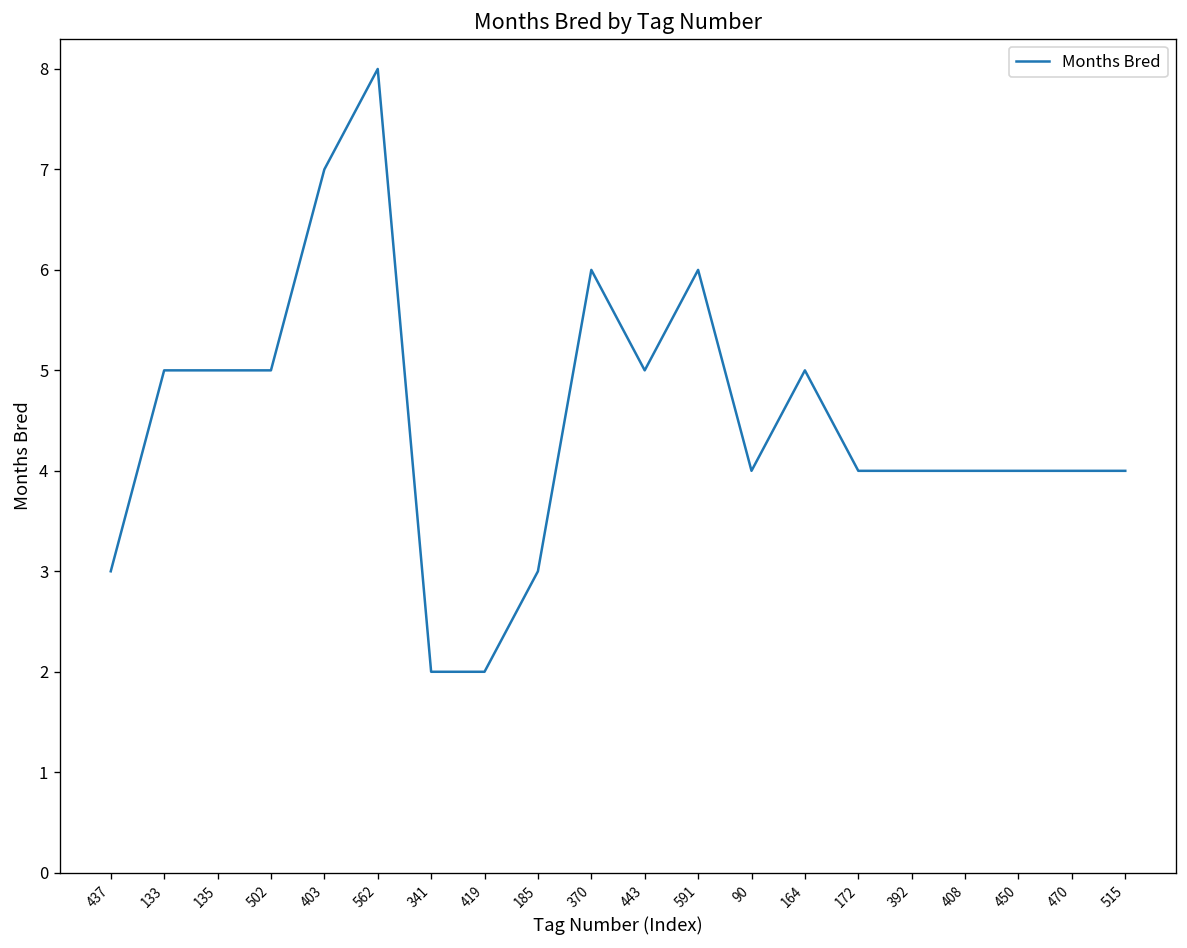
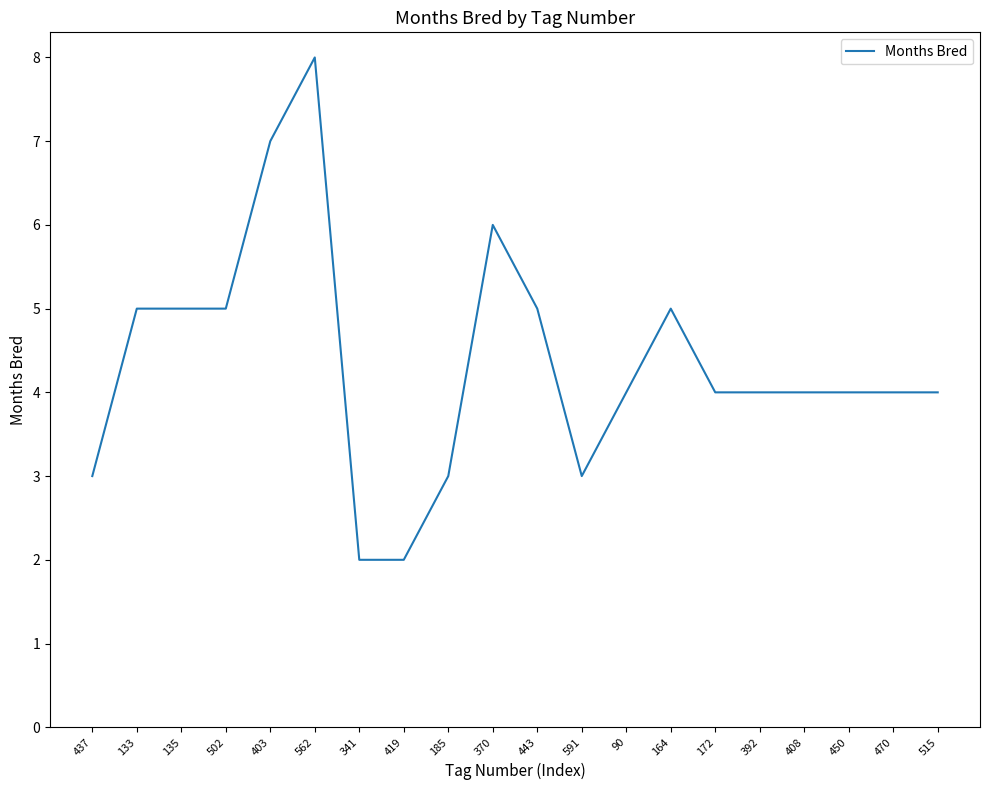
  {
    "437": 3,
    "133": 5,
    "135": 5,
    "502": 5,
    "403": 7,
    "562": 8,
    "341": 2,
    "419": 2,
    "185": 3,
    "370": 6,
    "443": 5,
-   "591": 6,
+   "591": 3,
    "90": 4,
    "164": 5,
    "172": 4,
    "392": 4,
    "408": 4,
    "450": 4,
    "470": 4,
    "515": 4
  }
